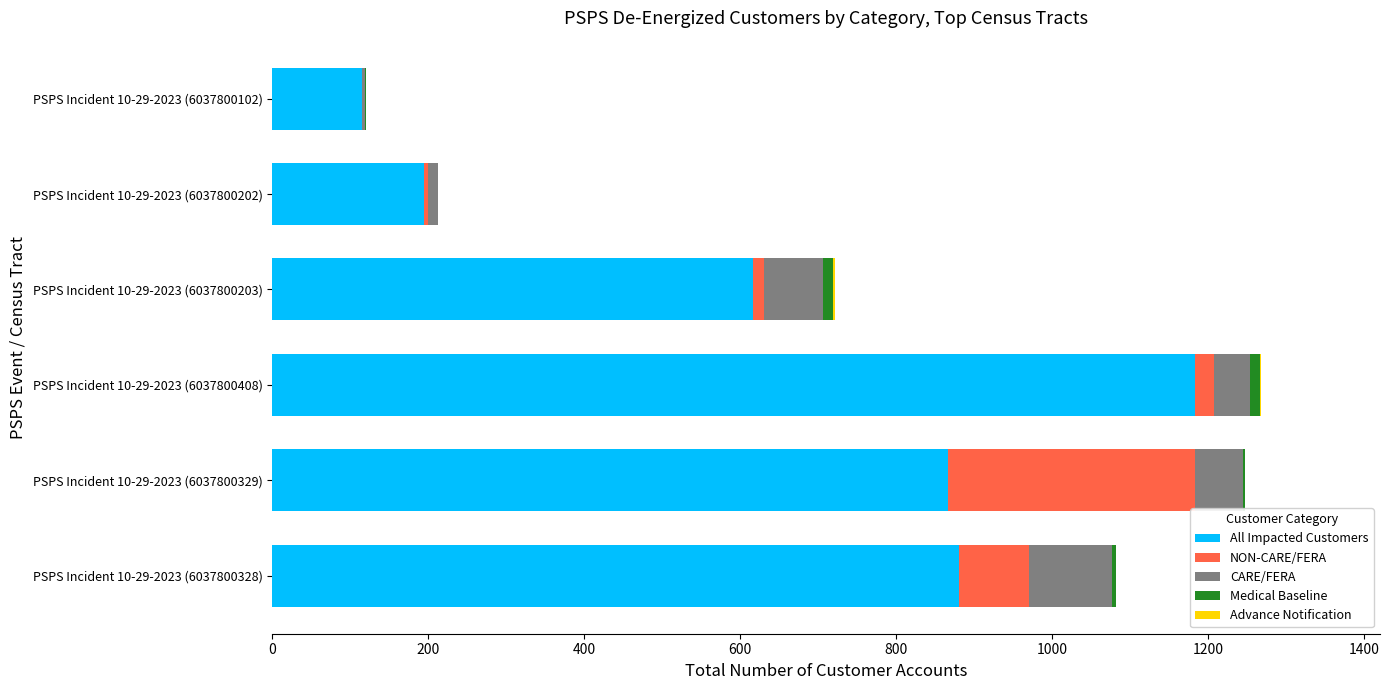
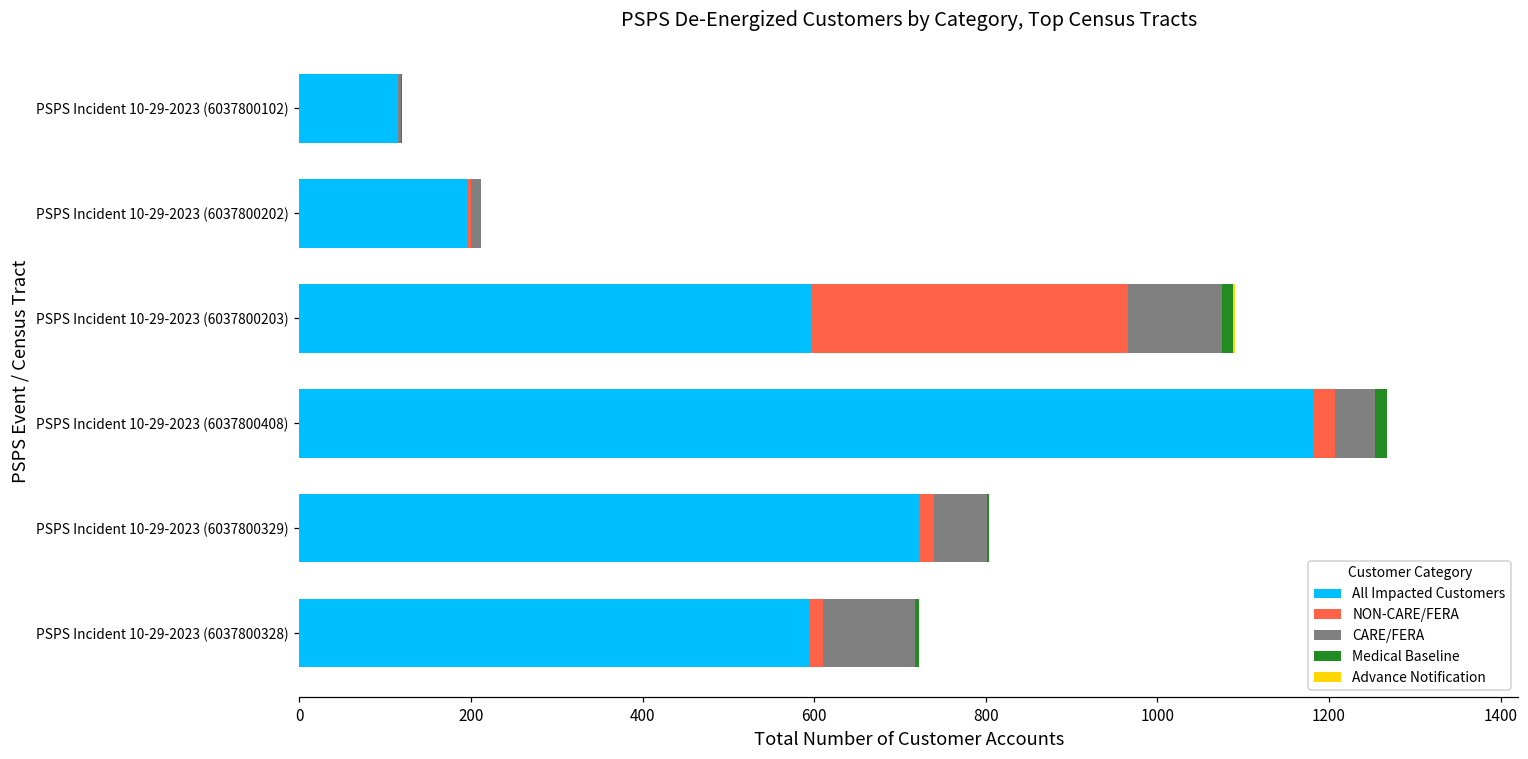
  {
    "All Impacted Customers": {
      "PSPS Incident 10-29-2023 (6037800102)": 120,
      "PSPS Incident 10-29-2023 (6037800202)": 200,
-     "PSPS Incident 10-29-2023 (6037800203)": 620,
+     "PSPS Incident 10-29-2023 (6037800203)": 600,
      "PSPS Incident 10-29-2023 (6037800408)": 1180,
-     "PSPS Incident 10-29-2023 (6037800329)": 870,
-     "PSPS Incident 10-29-2023 (6037800328)": 880
+     "PSPS Incident 10-29-2023 (6037800329)": 720,
+     "PSPS Incident 10-29-2023 (6037800328)": 590
    },
    "NON-CARE/FERA": {
      "PSPS Incident 10-29-2023 (6037800102)": 0,
      "PSPS Incident 10-29-2023 (6037800202)": 10,
-     "PSPS Incident 10-29-2023 (6037800203)": 10,
+     "PSPS Incident 10-29-2023 (6037800203)": 370,
      "PSPS Incident 10-29-2023 (6037800408)": 20,
-     "PSPS Incident 10-29-2023 (6037800329)": 320,
-     "PSPS Incident 10-29-2023 (6037800328)": 90
+     "PSPS Incident 10-29-2023 (6037800329)": 20,
+     "PSPS Incident 10-29-2023 (6037800328)": 20
    },
    "CARE/FERA": {
      "PSPS Incident 10-29-2023 (6037800102)": 0,
      "PSPS Incident 10-29-2023 (6037800202)": 10,
-     "PSPS Incident 10-29-2023 (6037800203)": 80,
+     "PSPS Incident 10-29-2023 (6037800203)": 110,
      "PSPS Incident 10-29-2023 (6037800408)": 50,
      "PSPS Incident 10-29-2023 (6037800329)": 60,
      "PSPS Incident 10-29-2023 (6037800328)": 110
    },
    "Medical Baseline": {
      "PSPS Incident 10-29-2023 (6037800202)": 0,
      "PSPS Incident 10-29-2023 (6037800203)": 10,
      "PSPS Incident 10-29-2023 (6037800408)": 10,
      "PSPS Incident 10-29-2023 (6037800328)": 10
    },
    "Advance Notification": {
      "PSPS Incident 10-29-2023 (6037800102)": 0,
      "PSPS Incident 10-29-2023 (6037800202)": 0,
      "PSPS Incident 10-29-2023 (6037800329)": 0,
      "PSPS Incident 10-29-2023 (6037800328)": 0
    }
  }
